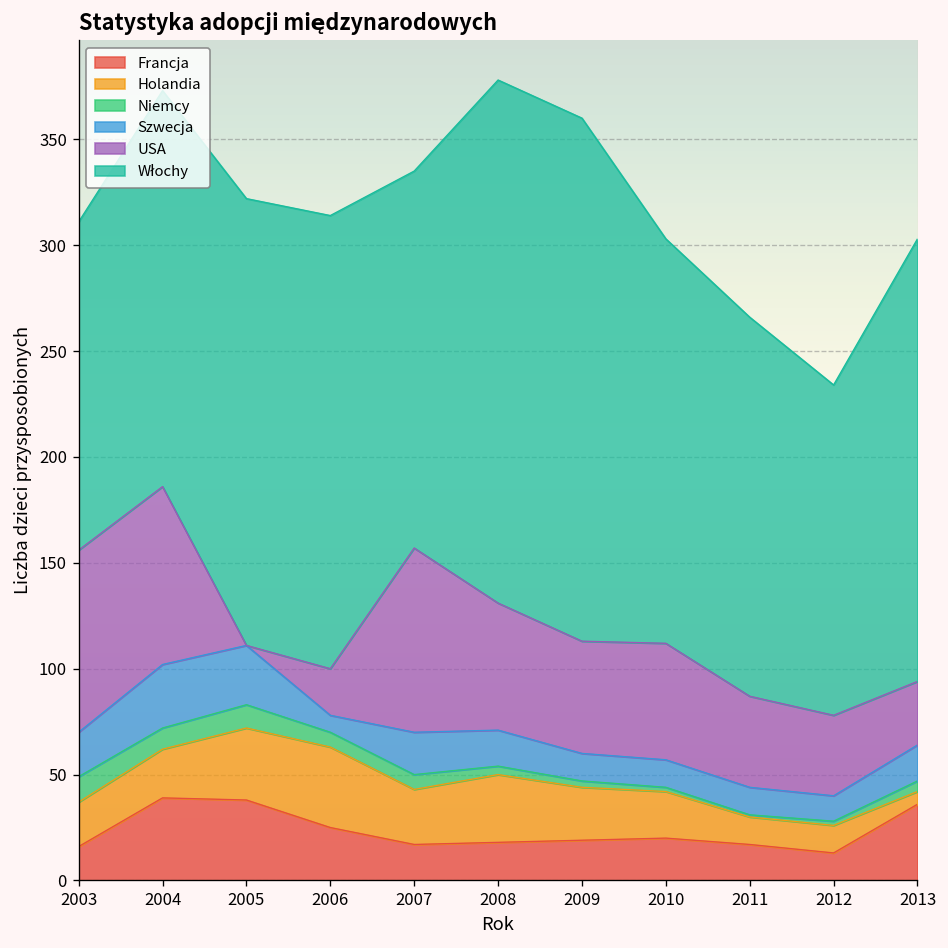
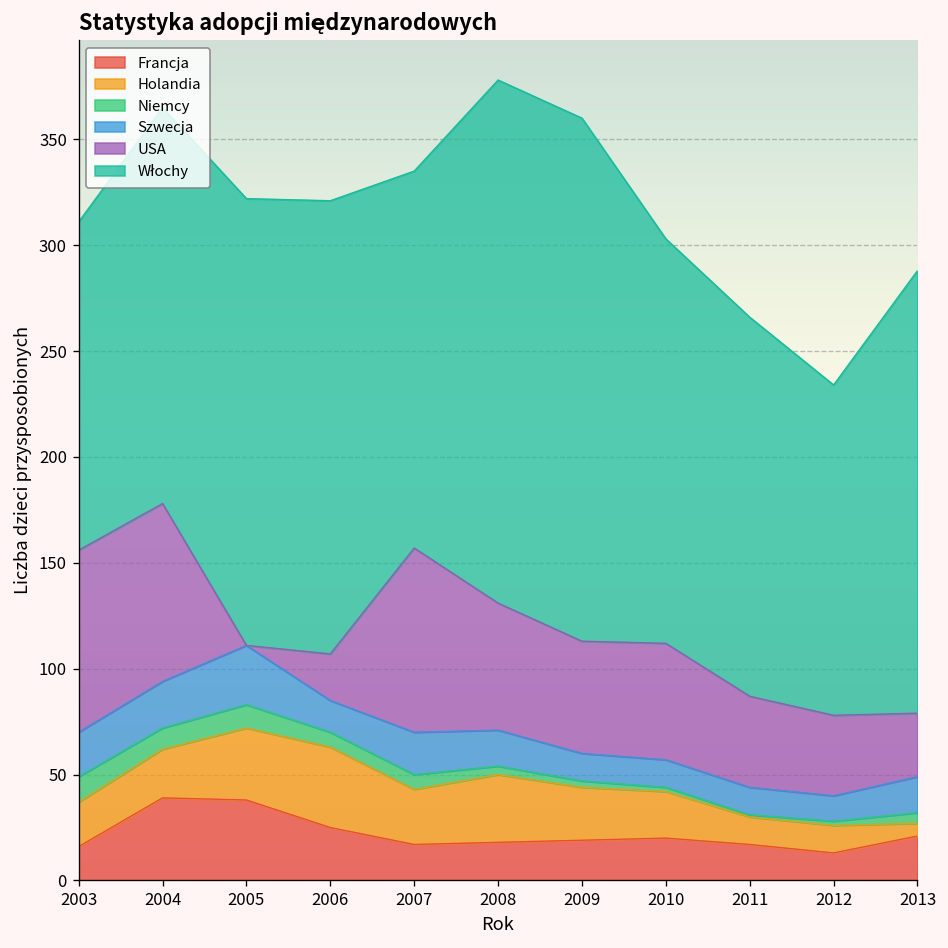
  {
    "Francja": {
      "2003": 16,
      "2004": 39,
      "2005": 38,
      "2006": 25,
      "2007": 17,
      "2008": 18,
      "2009": 19,
      "2010": 20,
      "2011": 17,
      "2012": 13,
-     "2013": 36
+     "2013": 21
    },
    "Holandia": {
      "2003": 21,
      "2004": 23,
      "2005": 34,
      "2006": 38,
      "2007": 26,
      "2008": 32,
      "2009": 25,
      "2010": 22,
      "2012": 13,
      "2013": 6
    },
    "Szwecja": {
      "2003": 21,
-     "2004": 30,
-     "2006": 8,
+     "2004": 22,
+     "2006": 15,
      "2007": 20,
      "2008": 17,
      "2009": 13,
      "2010": 13,
      "2011": 13,
      "2012": 12,
      "2013": 17
    },
    "USA": {
      "2003": 86,
      "2004": 84,
      "2006": 22,
      "2007": 87,
      "2008": 60,
      "2009": 53,
      "2010": 55,
      "2011": 43,
      "2012": 38,
      "2013": 30
    }
  }
